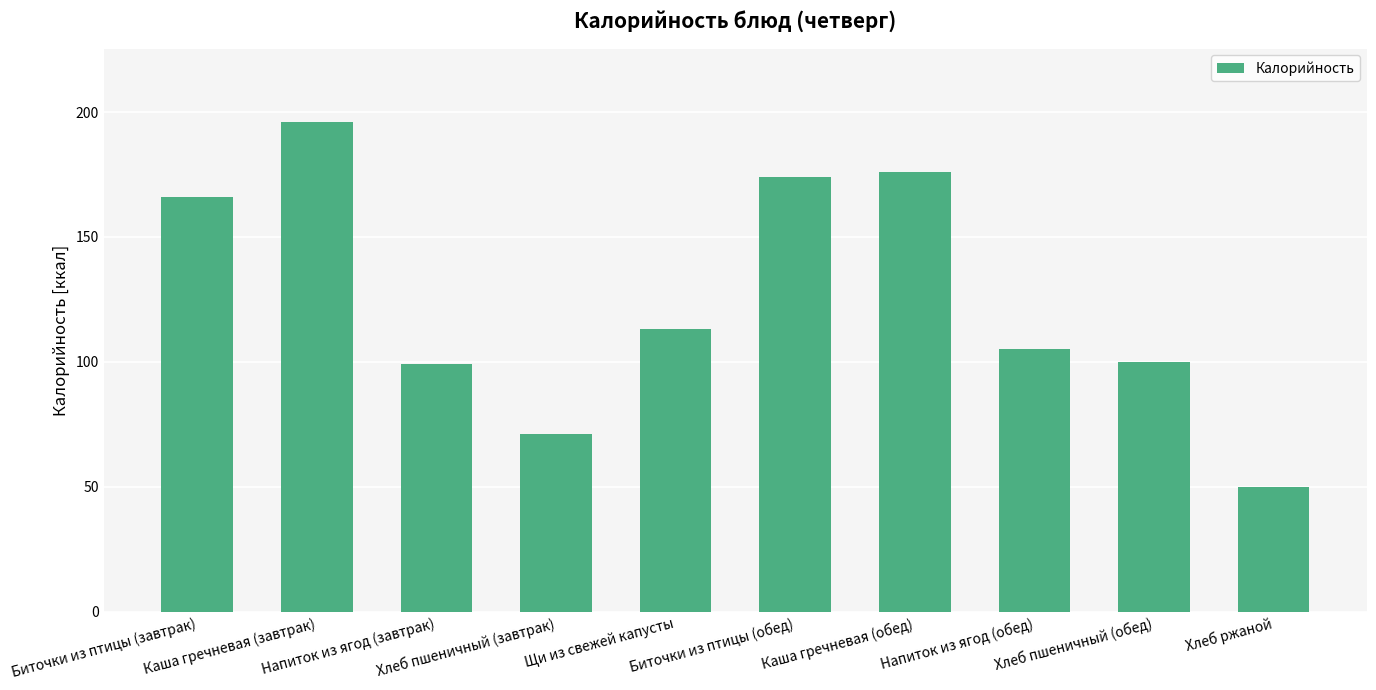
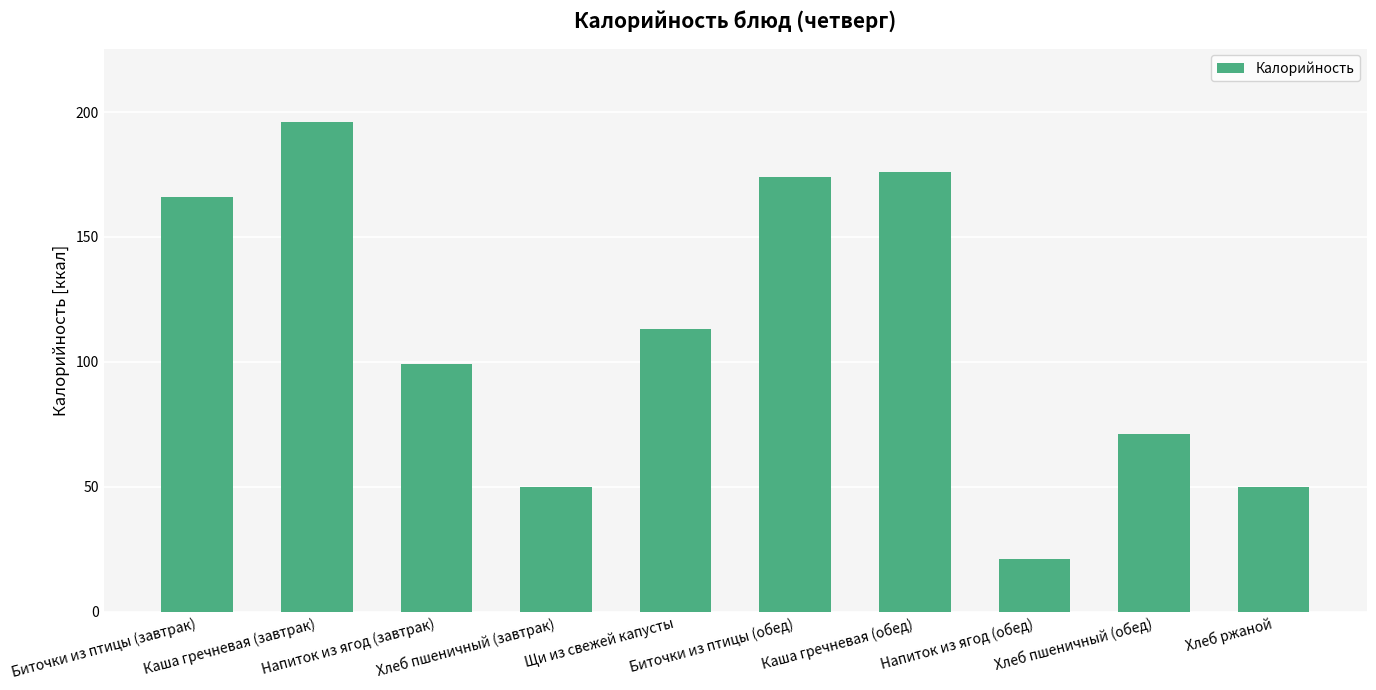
  {
    "Биточки из птицы (завтрак)": 166,
    "Каша гречневая (завтрак)": 196,
    "Напиток из ягод (завтрак)": 99,
-   "Хлеб пшеничный (завтрак)": 71,
+   "Хлеб пшеничный (завтрак)": 50,
    "Щи из свежей капусты": 113,
    "Биточки из птицы (обед)": 174,
    "Каша гречневая (обед)": 176,
-   "Напиток из ягод (обед)": 105,
-   "Хлеб пшеничный (обед)": 100,
+   "Напиток из ягод (обед)": 21,
+   "Хлеб пшеничный (обед)": 71,
    "Хлеб ржаной": 50
  }
